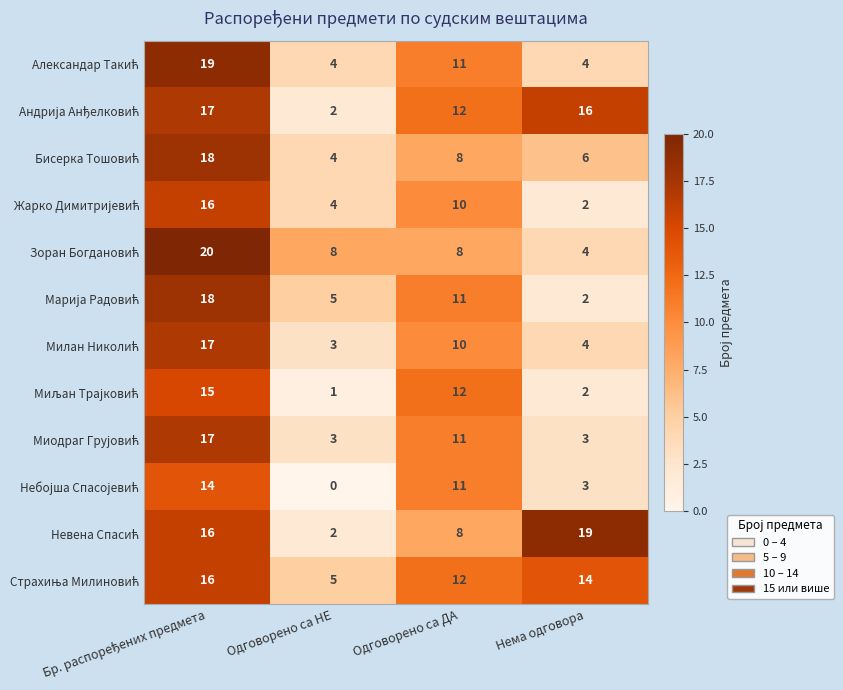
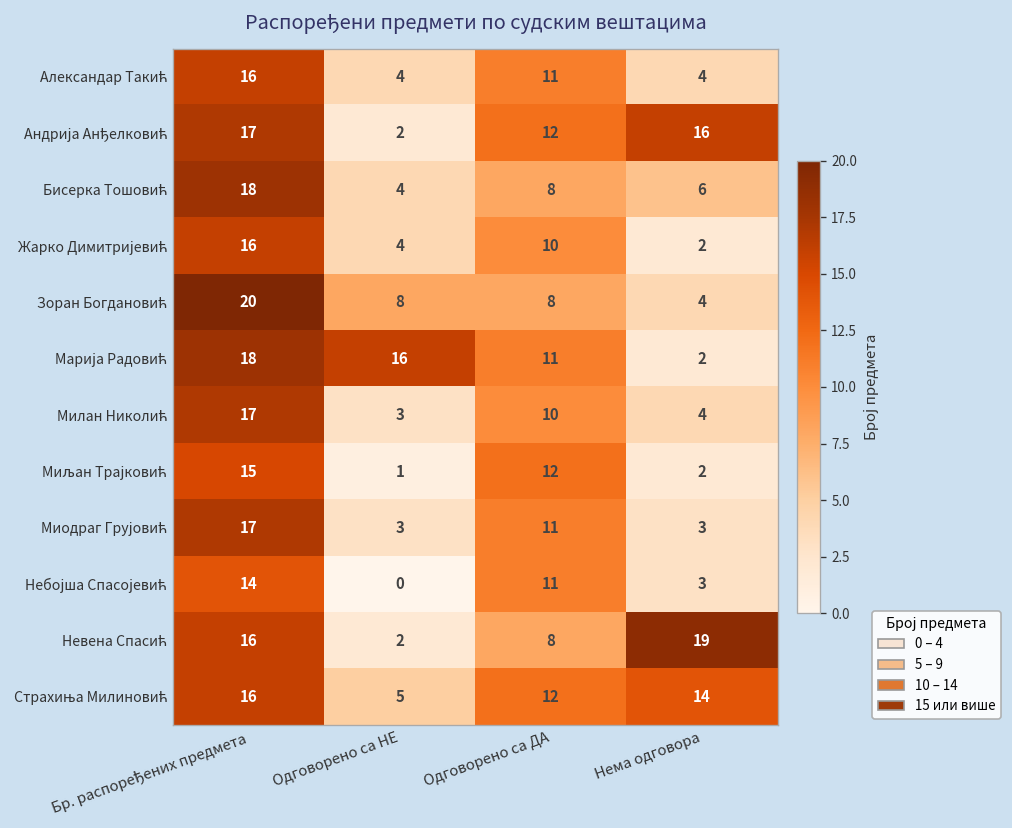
  {
    "Александар Такић": {
-     "Бр. распоређених предмета": 19,
+     "Бр. распоређених предмета": 16,
      "Одговорено са НЕ": 4,
      "Одговорено са ДА": 11,
      "Нема одговора": 4
    },
    "Андрија Анђелковић": {
      "Бр. распоређених предмета": 17,
      "Одговорено са НЕ": 2,
      "Одговорено са ДА": 12,
      "Нема одговора": 16
    },
    "Бисерка Тошовић": {
      "Бр. распоређених предмета": 18,
      "Одговорено са НЕ": 4,
      "Одговорено са ДА": 8,
      "Нема одговора": 6
    },
    "Жарко Димитријевић": {
      "Бр. распоређених предмета": 16,
      "Одговорено са НЕ": 4,
      "Одговорено са ДА": 10,
      "Нема одговора": 2
    },
    "Зоран Богдановић": {
      "Бр. распоређених предмета": 20,
      "Одговорено са НЕ": 8,
      "Одговорено са ДА": 8,
      "Нема одговора": 4
    },
    "Марија Радовић": {
      "Бр. распоређених предмета": 18,
-     "Одговорено са НЕ": 5,
+     "Одговорено са НЕ": 16,
      "Одговорено са ДА": 11,
      "Нема одговора": 2
    },
    "Милан Николић": {
      "Бр. распоређених предмета": 17,
      "Одговорено са НЕ": 3,
      "Одговорено са ДА": 10,
      "Нема одговора": 4
    },
    "Миљан Трајковић": {
      "Бр. распоређених предмета": 15,
      "Одговорено са НЕ": 1,
      "Одговорено са ДА": 12,
      "Нема одговора": 2
    },
    "Миодраг Грујовић": {
      "Бр. распоређених предмета": 17,
      "Одговорено са НЕ": 3,
      "Одговорено са ДА": 11,
      "Нема одговора": 3
    },
    "Небојша Спасојевић": {
      "Бр. распоређених предмета": 14,
      "Одговорено са НЕ": 0,
      "Одговорено са ДА": 11,
      "Нема одговора": 3
    },
    "Невена Спасић": {
      "Бр. распоређених предмета": 16,
      "Одговорено са НЕ": 2,
      "Одговорено са ДА": 8,
      "Нема одговора": 19
    },
    "Страхиња Милиновић": {
      "Бр. распоређених предмета": 16,
      "Одговорено са НЕ": 5,
      "Одговорено са ДА": 12,
      "Нема одговора": 14
    }
  }
